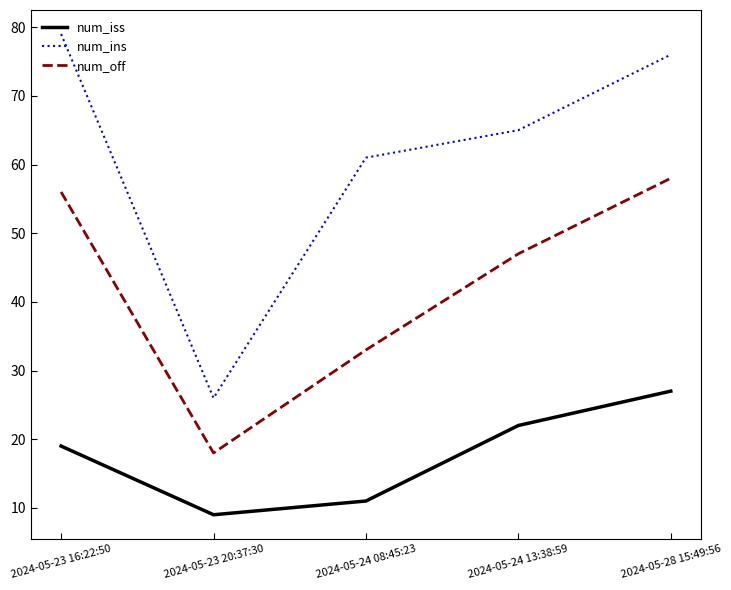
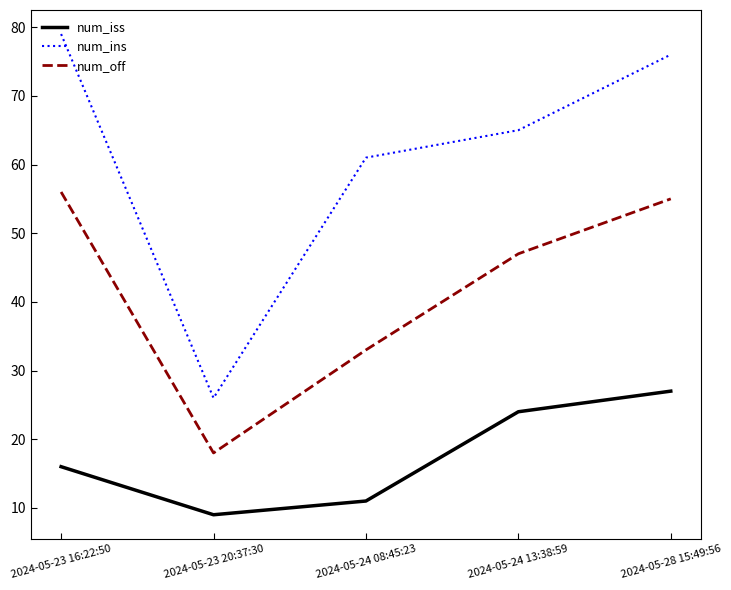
  {
    "num_iss": {
-     "2024-05-23 16:22:50": 19,
+     "2024-05-23 16:22:50": 16,
      "2024-05-23 20:37:30": 9,
      "2024-05-24 08:45:23": 11,
-     "2024-05-24 13:38:59": 22,
+     "2024-05-24 13:38:59": 24,
      "2024-05-28 15:49:56": 27
    },
    "num_ins": {
      "2024-05-23 16:22:50": 79,
      "2024-05-23 20:37:30": 26,
      "2024-05-24 08:45:23": 61,
      "2024-05-24 13:38:59": 65,
      "2024-05-28 15:49:56": 76
    },
    "num_off": {
      "2024-05-23 16:22:50": 56,
      "2024-05-23 20:37:30": 18,
      "2024-05-24 08:45:23": 33,
      "2024-05-24 13:38:59": 47,
-     "2024-05-28 15:49:56": 58
+     "2024-05-28 15:49:56": 55
    }
  }
